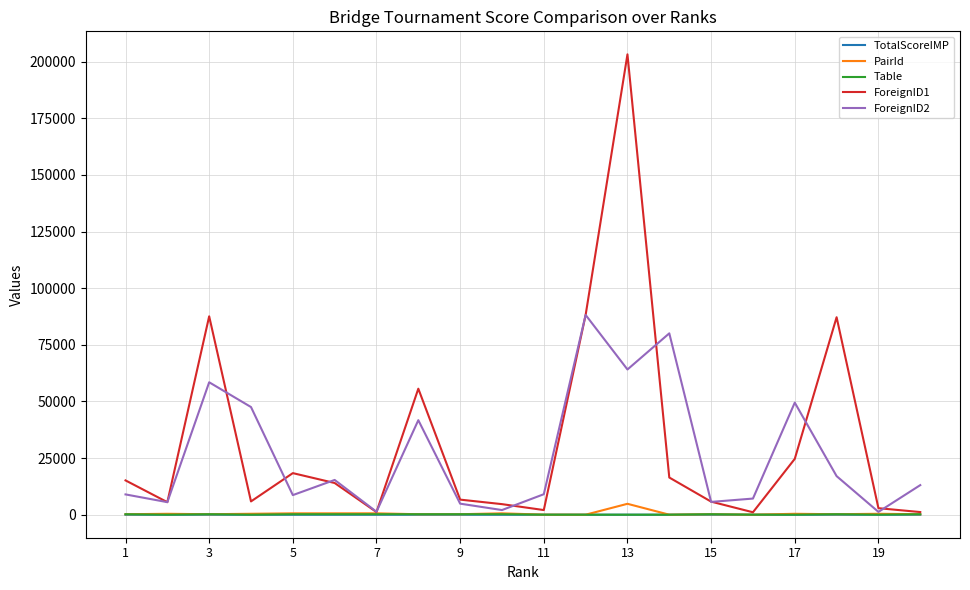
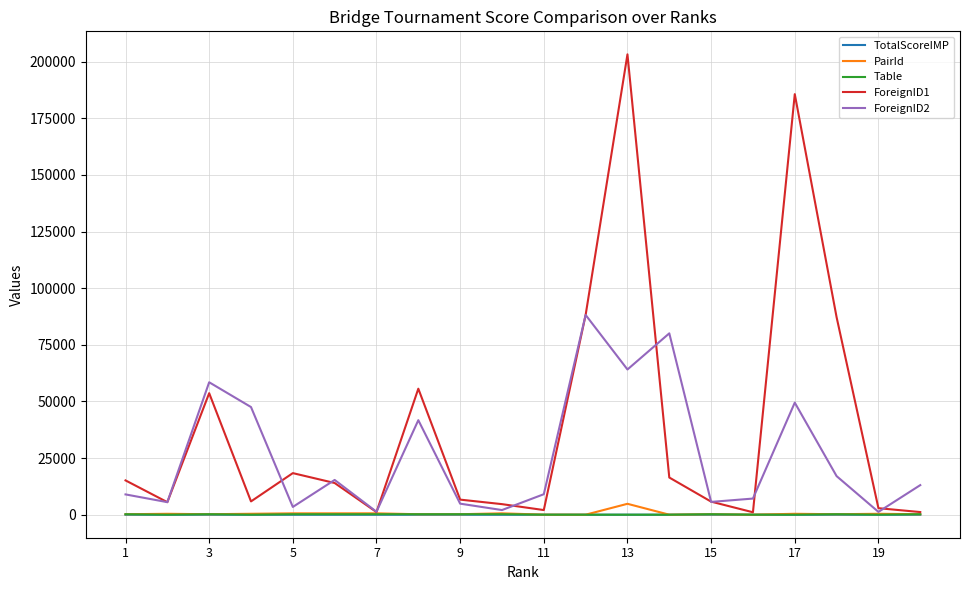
  {
    "PairId": {
      "13": 5000
    },
    "ForeignID1": {
      "1": 15000,
-     "3": 88000,
+     "3": 54000,
      "5": 18000,
      "9": 7000,
      "11": 2000,
      "13": 203000,
-     "17": 25000,
+     "17": 186000,
      "19": 3000
    },
    "ForeignID2": {
      "1": 9000,
      "3": 58000,
-     "5": 9000,
+     "5": 3000,
      "9": 5000,
      "11": 9000,
      "13": 64000,
      "17": 49000
    }
  }
